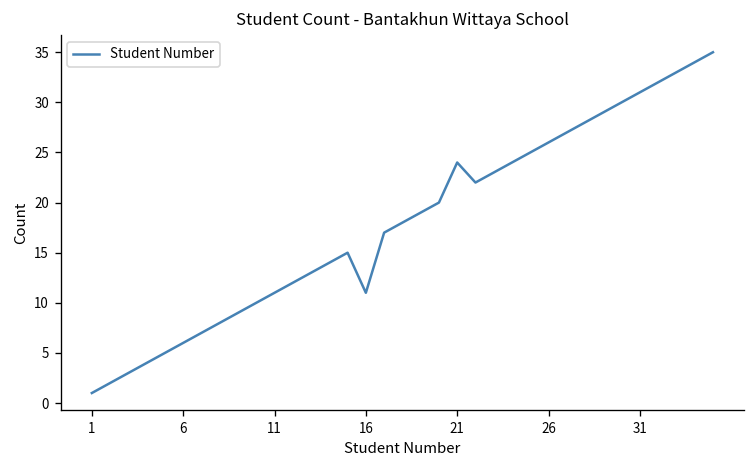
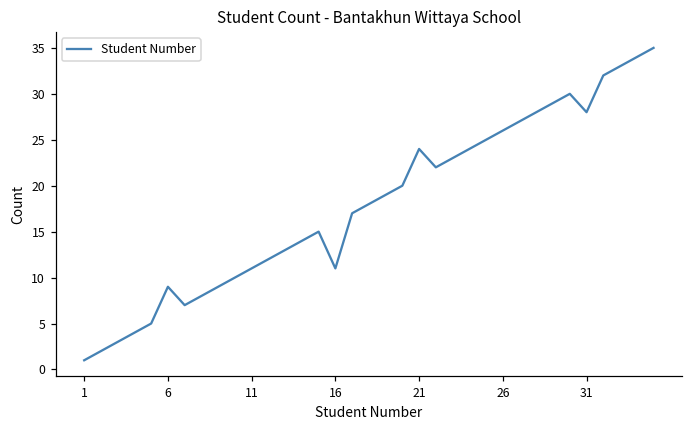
  {
    "1": 1,
-   "6": 6,
+   "6": 9,
    "11": 11,
    "16": 11,
    "21": 24,
    "26": 26,
-   "31": 31
+   "31": 28
  }
